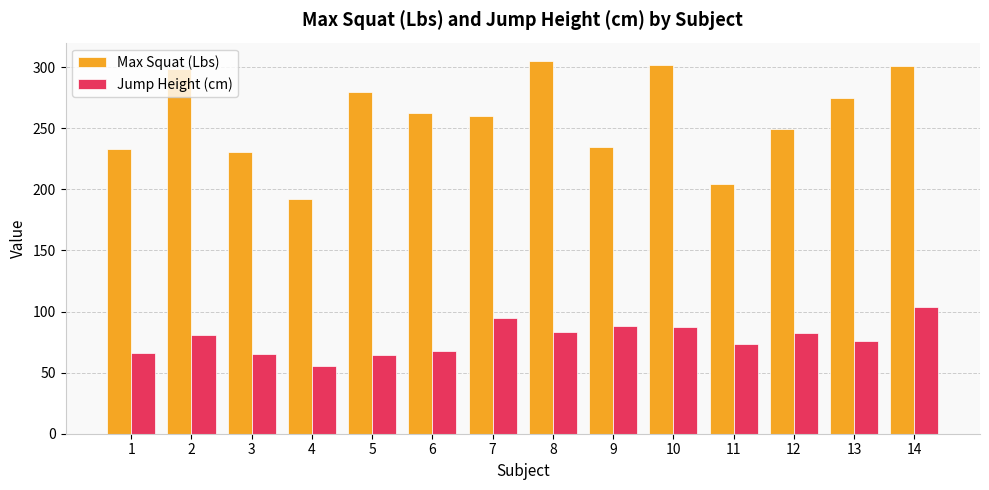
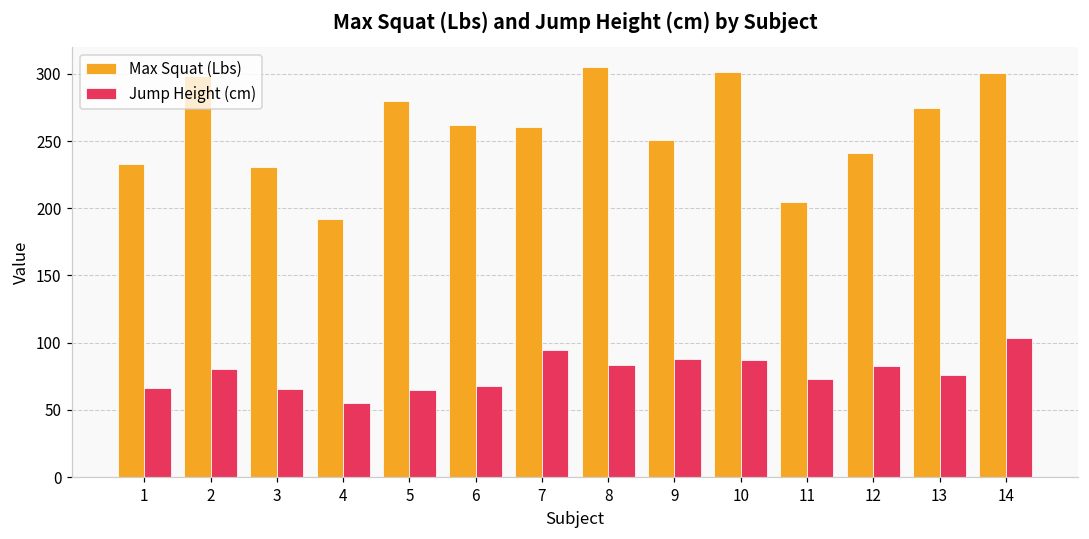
  {
    "Max Squat (Lbs)": {
      "1": 233,
      "3": 231,
      "4": 192,
      "5": 280,
      "6": 262,
      "7": 260,
      "8": 305,
-     "9": 235,
+     "9": 251,
      "10": 302,
      "11": 205,
-     "12": 249,
+     "12": 241,
      "13": 275,
      "14": 301
    },
    "Jump Height (cm)": {
      "1": 66,
      "2": 81,
      "3": 65,
      "4": 55,
      "5": 65,
      "6": 67,
      "7": 95,
      "8": 83,
      "9": 88,
      "10": 87,
      "11": 73,
      "12": 83,
      "13": 76,
      "14": 103
    }
  }
